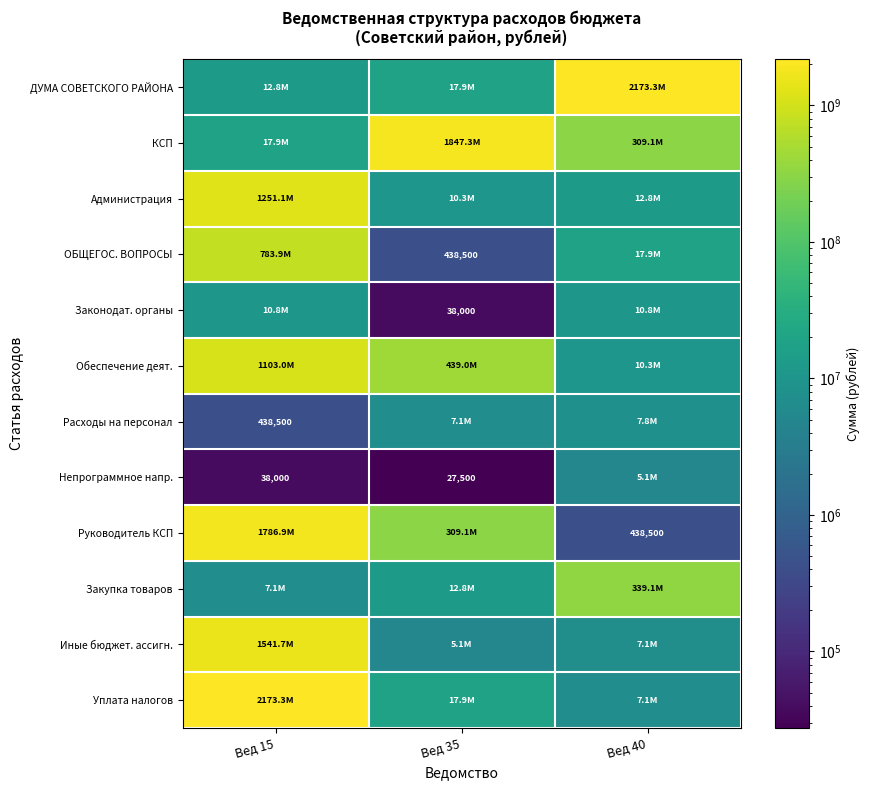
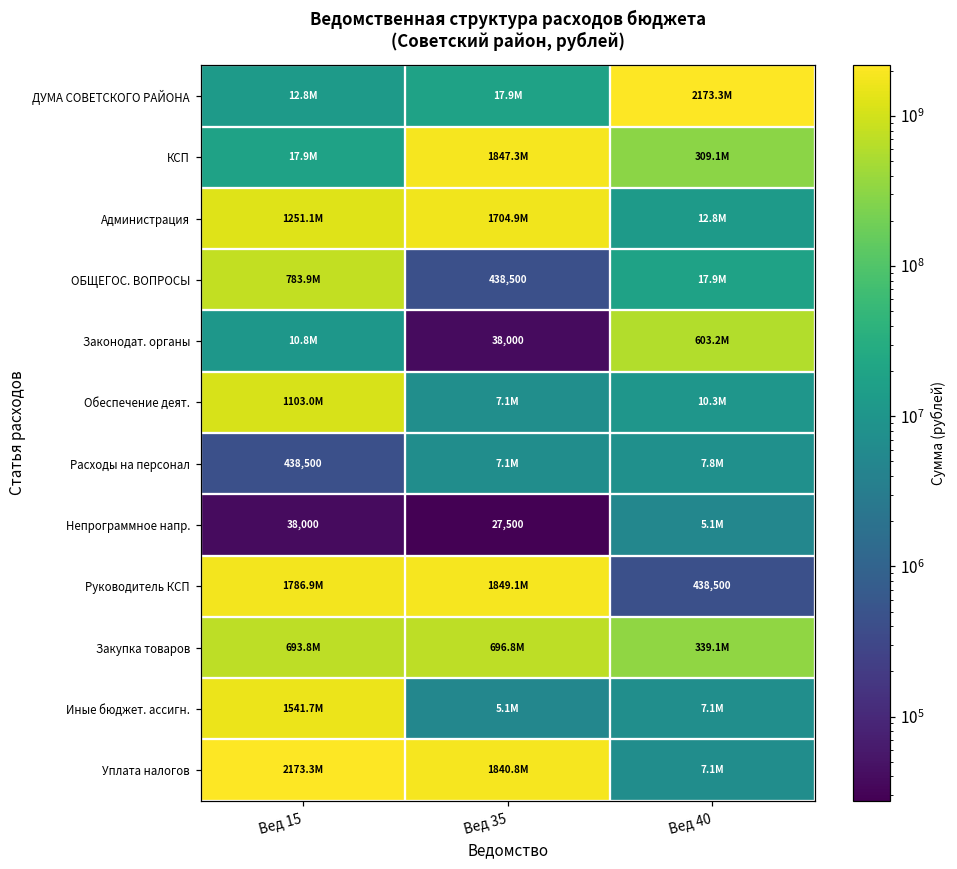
  {
    "ДУМА СОВЕТСКОГО РАЙОНА": {
      "Вед 15": "12.8M",
      "Вед 35": "17.9M",
      "Вед 40": "2173.3M"
    },
    "КСП": {
      "Вед 15": "17.9M",
      "Вед 35": "1847.3M",
      "Вед 40": "309.1M"
    },
    "Администрация": {
      "Вед 15": "1251.1M",
-     "Вед 35": "10.3M",
+     "Вед 35": "1704.9M",
      "Вед 40": "12.8M"
    },
    "ОБЩЕГОС. ВОПРОСЫ": {
      "Вед 15": "783.9M",
      "Вед 35": "438,500",
      "Вед 40": "17.9M"
    },
    "Законодат. органы": {
      "Вед 15": "10.8M",
      "Вед 35": "38,000",
-     "Вед 40": "10.8M"
+     "Вед 40": "603.2M"
    },
    "Обеспечение деят.": {
      "Вед 15": "1103.0M",
-     "Вед 35": "439.0M",
+     "Вед 35": "7.1M",
      "Вед 40": "10.3M"
    },
    "Расходы на персонал": {
      "Вед 15": "438,500",
      "Вед 35": "7.1M",
      "Вед 40": "7.8M"
    },
    "Непрограммное напр.": {
      "Вед 15": "38,000",
      "Вед 35": "27,500",
      "Вед 40": "5.1M"
    },
    "Руководитель КСП": {
      "Вед 15": "1786.9M",
-     "Вед 35": "309.1M",
+     "Вед 35": "1849.1M",
      "Вед 40": "438,500"
    },
    "Закупка товаров": {
-     "Вед 15": "7.1M",
-     "Вед 35": "12.8M",
+     "Вед 15": "693.8M",
+     "Вед 35": "696.8M",
      "Вед 40": "339.1M"
    },
    "Иные бюджет. ассигн.": {
      "Вед 15": "1541.7M",
      "Вед 35": "5.1M",
      "Вед 40": "7.1M"
    },
    "Уплата налогов": {
      "Вед 15": "2173.3M",
-     "Вед 35": "17.9M",
+     "Вед 35": "1840.8M",
      "Вед 40": "7.1M"
    }
  }
